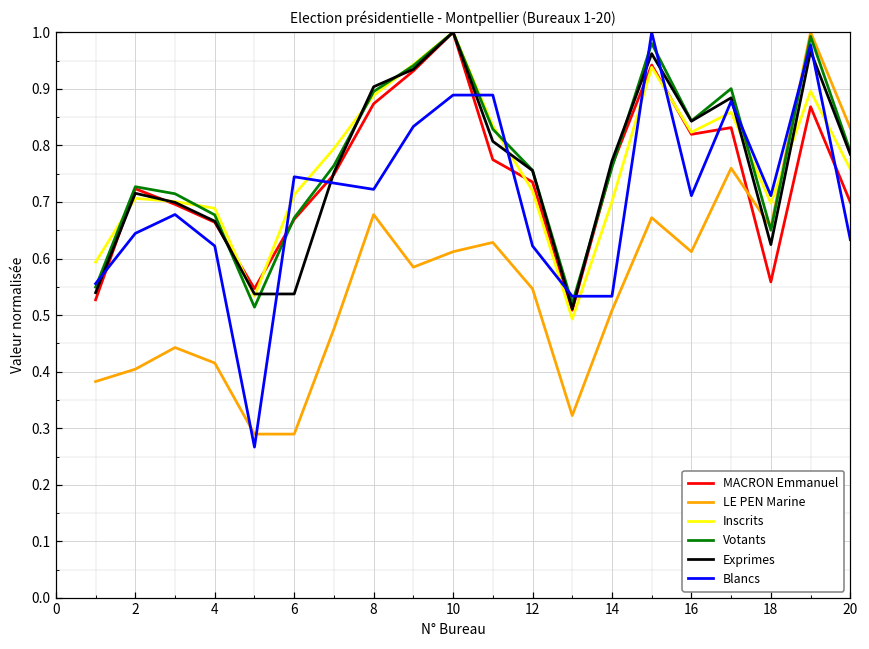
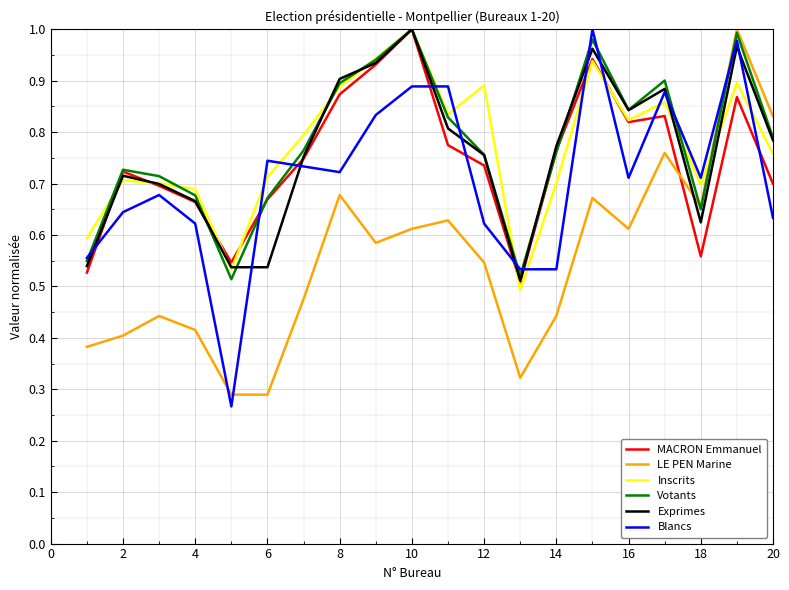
  {
    "MACRON Emmanuel": {
      "8": 0.87,
      "12": 0.74,
      "18": 0.56,
      "20": 0.70
    },
    "LE PEN Marine": {
      "2": 0.40,
      "4": 0.42,
      "6": 0.29,
      "8": 0.68,
      "10": 0.61,
      "12": 0.55,
-     "14": 0.51,
+     "14": 0.44,
      "16": 0.61,
      "18": 0.66,
      "20": 0.83
    },
    "Inscrits": {
      "2": 0.71,
      "4": 0.69,
      "6": 0.71,
      "8": 0.89,
-     "12": 0.72,
+     "12": 0.89,
      "14": 0.70,
      "18": 0.70,
      "20": 0.76
    },
    "Votants": {
      "4": 0.68,
      "8": 0.90,
      "18": 0.65,
      "20": 0.79
    },
    "Exprimes": {
      "2": 0.72,
      "6": 0.54,
      "8": 0.90,
      "14": 0.77,
      "18": 0.62,
      "20": 0.78
    },
    "Blancs": {
      "2": 0.64,
      "4": 0.62,
      "6": 0.74,
      "8": 0.72,
      "10": 0.89,
      "12": 0.62,
      "14": 0.53,
      "16": 0.71,
      "18": 0.71,
      "20": 0.63
    }
  }
